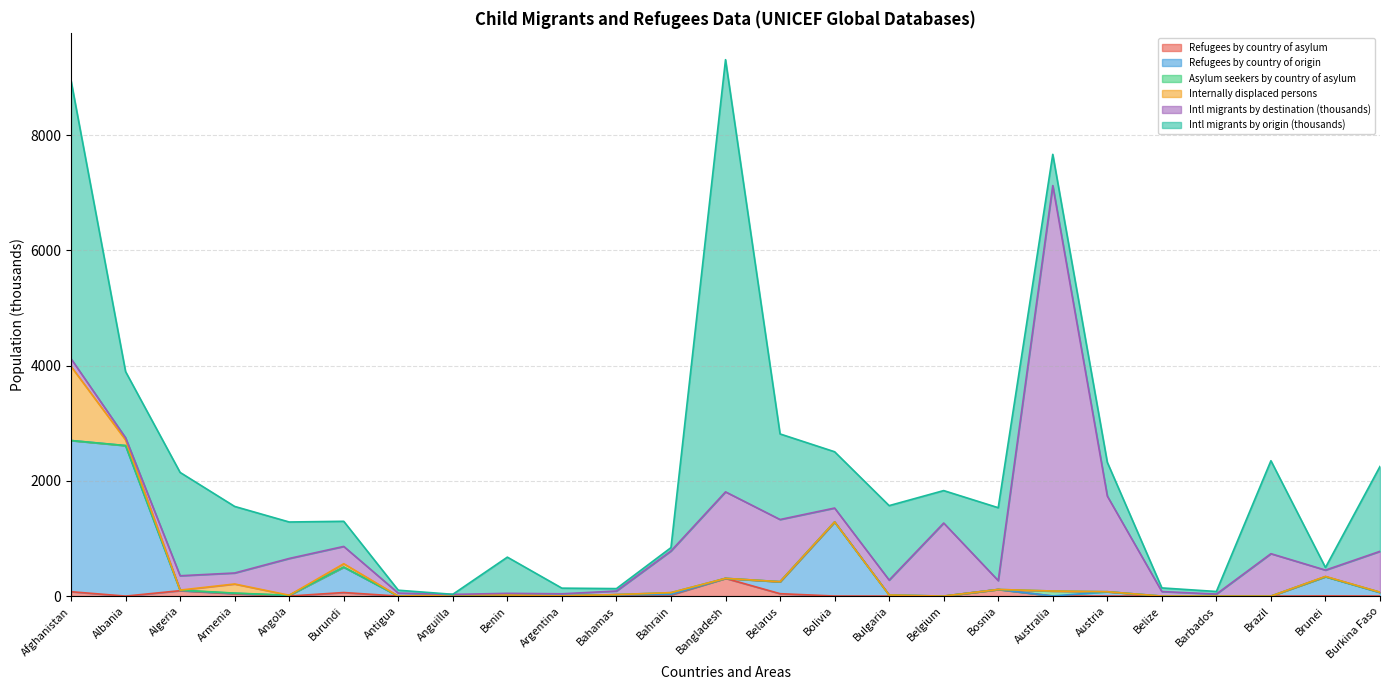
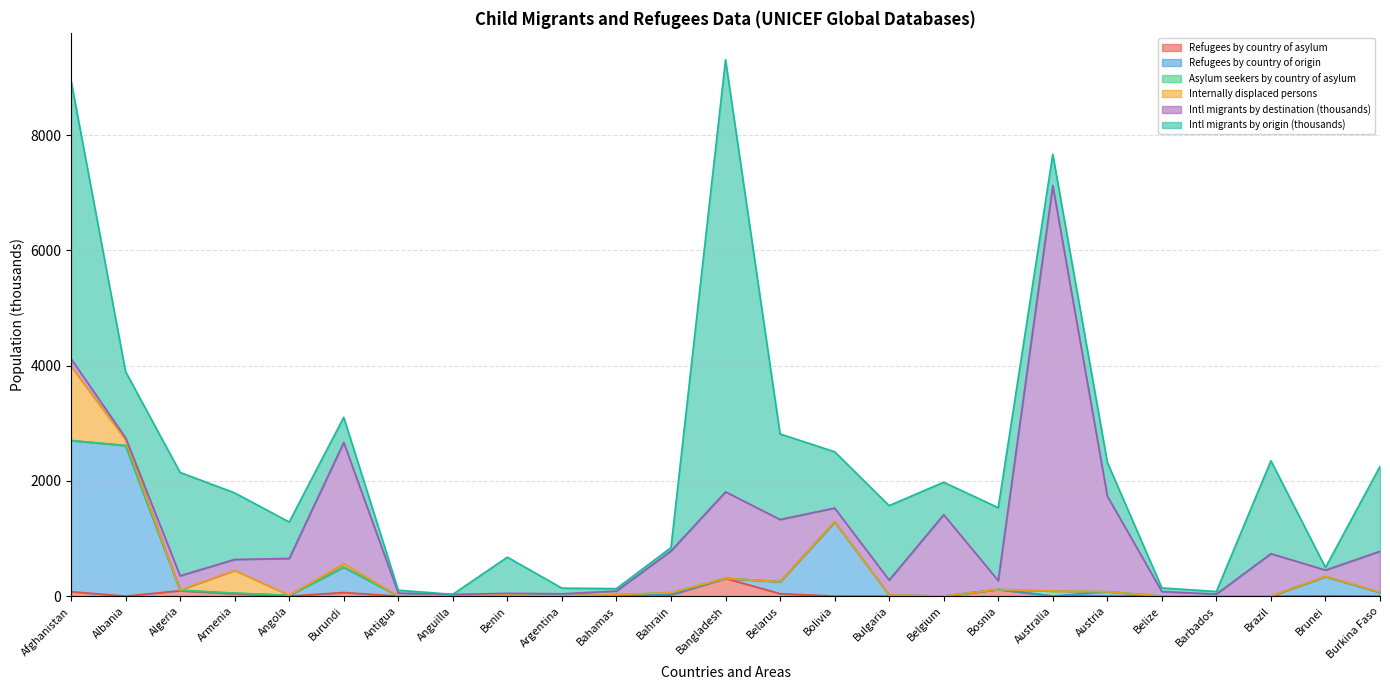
  {
    "Refugees by country of asylum": {
      "Afghanistan": 100,
      "Albania": 0,
      "Burundi": 100,
      "Belarus": 0,
      "Bolivia": 0,
      "Austria": 0,
      "Brunei": 0,
      "Burkina Faso": 0
    },
    "Internally displaced persons": {
      "Afghanistan": 1300,
-     "Armenia": 200,
+     "Armenia": 400,
      "Burundi": 100
    },
    "Intl migrants by destination (thousands)": {
      "Afghanistan": 100,
      "Algeria": 200,
      "Armenia": 200,
      "Angola": 600,
-     "Burundi": 300,
+     "Burundi": 2100,
      "Antigua": 100,
      "Bahrain": 700,
      "Bangladesh": 1500,
      "Belarus": 1100,
      "Bolivia": 200,
      "Bulgaria": 300,
-     "Belgium": 1300,
+     "Belgium": 1400,
      "Bosnia": 200,
      "Australia": 7000,
      "Austria": 1700,
      "Belize": 100,
      "Brazil": 700,
      "Brunei": 100,
      "Burkina Faso": 700
    }
  }
